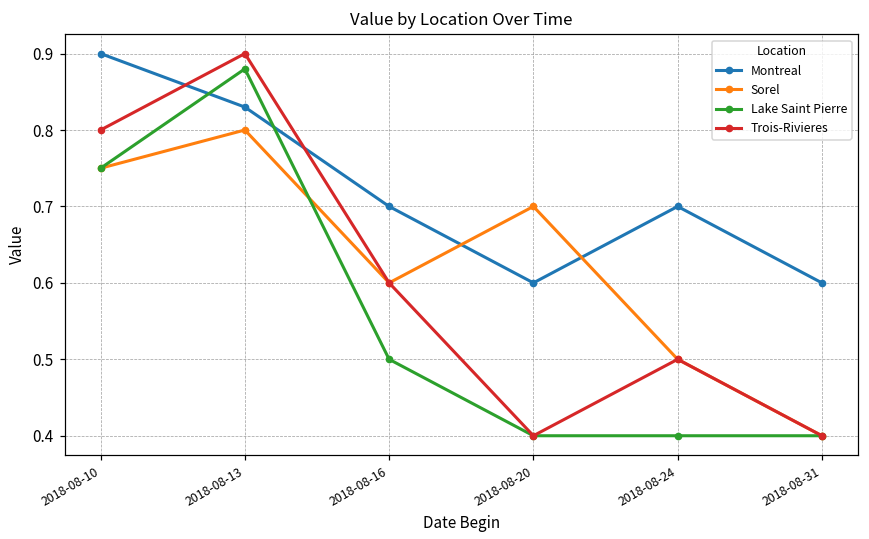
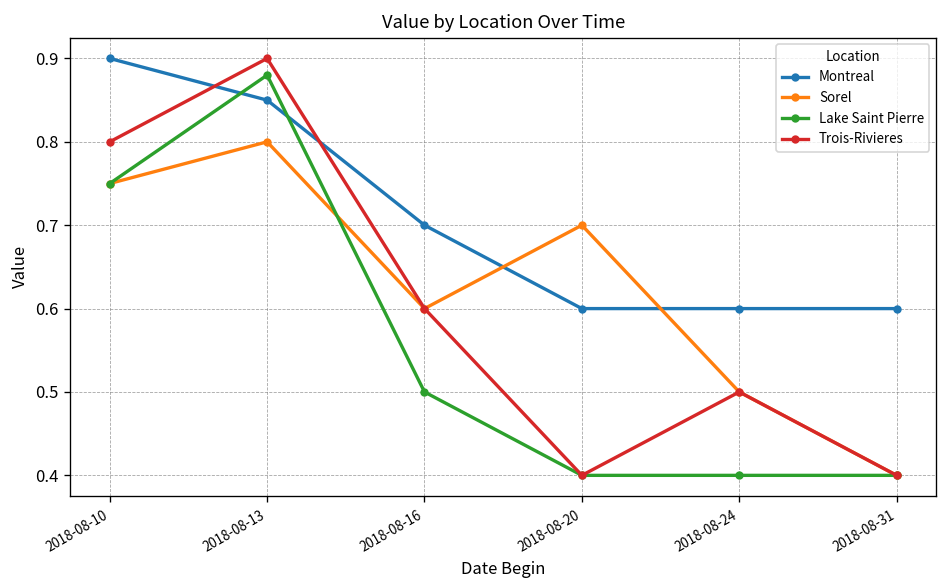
  {
    "Montreal": {
      "2018-08-10": 0.90,
-     "2018-08-13": 0.83,
+     "2018-08-13": 0.85,
      "2018-08-16": 0.70,
      "2018-08-20": 0.60,
-     "2018-08-24": 0.7,
+     "2018-08-24": 0.6,
      "2018-08-31": 0.60
    },
    "Sorel": {
      "2018-08-13": 0.80,
      "2018-08-20": 0.70
    },
    "Lake Saint Pierre": {
      "2018-08-13": 0.88,
      "2018-08-16": 0.50,
      "2018-08-24": 0.40
    },
    "Trois-Rivieres": {
      "2018-08-10": 0.80,
      "2018-08-13": 0.90
    }
  }
